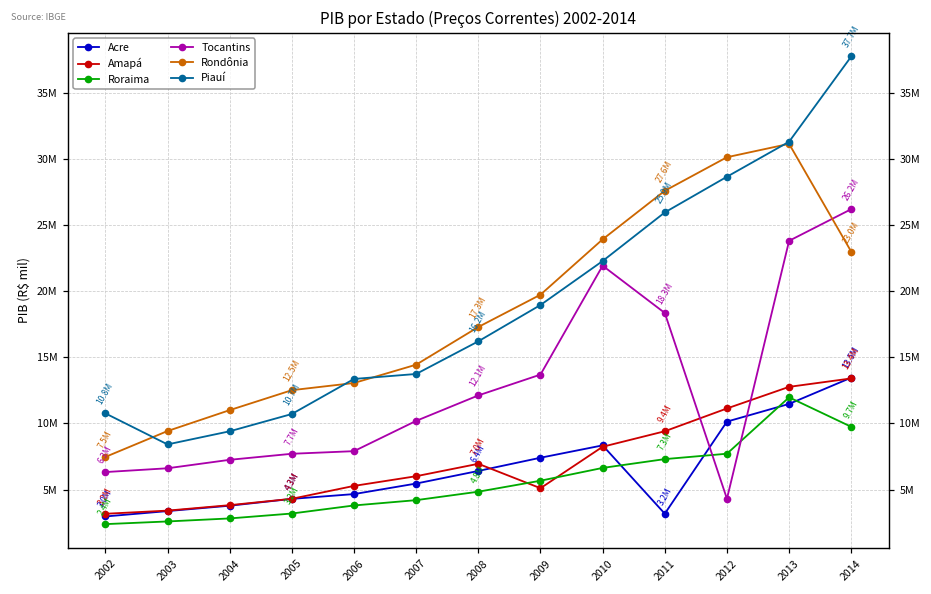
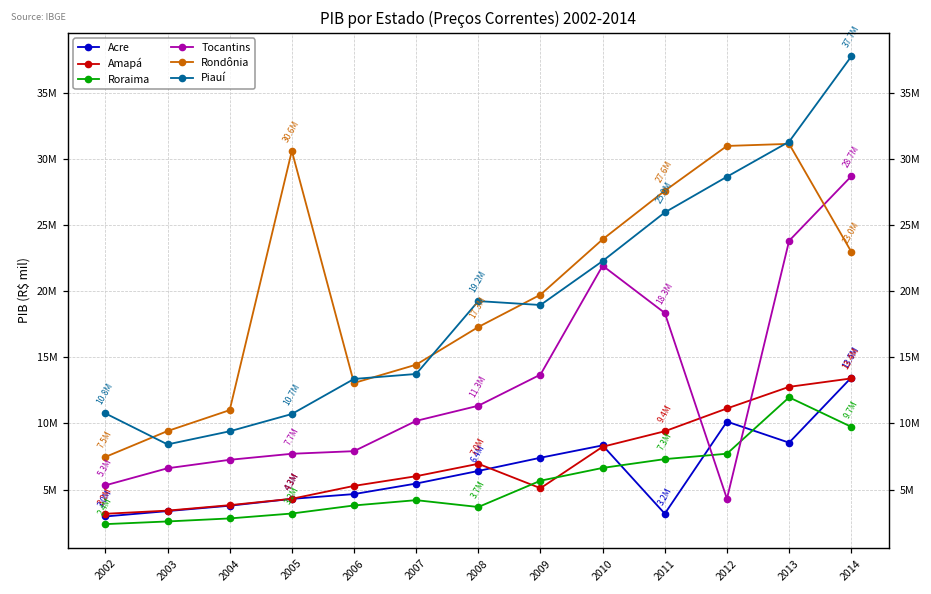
  {
    "Acre": {
      "2006": "4700000",
      "2007": "5500000",
      "2009": "7400000",
      "2012": "10100000",
-     "2013": "11500000"
+     "2013": "8500000"
    },
    "Amapá": {
      "2011": "9.4M"
    },
    "Roraima": {
-     "2008": "4.8M",
+     "2008": "3.7M",
      "2014": "9.7M"
    },
    "Tocantins": {
-     "2002": "6.3M",
+     "2002": "5.3M",
      "2005": "7.7M",
-     "2008": "12.1M",
+     "2008": "11.3M",
      "2011": "18.3M",
-     "2014": "26.2M"
+     "2014": "28.7M"
    },
    "Rondônia": {
      "2002": "7.5M",
-     "2005": "12.5M",
+     "2005": "30.6M",
      "2011": "27.6M",
-     "2012": "30100000",
+     "2012": "31000000",
      "2014": "23.0M"
    },
    "Piauí": {
      "2002": "10.8M",
      "2005": "10.7M",
-     "2008": "16.2M",
+     "2008": "19.2M",
      "2014": "37.7M"
    }
  }
